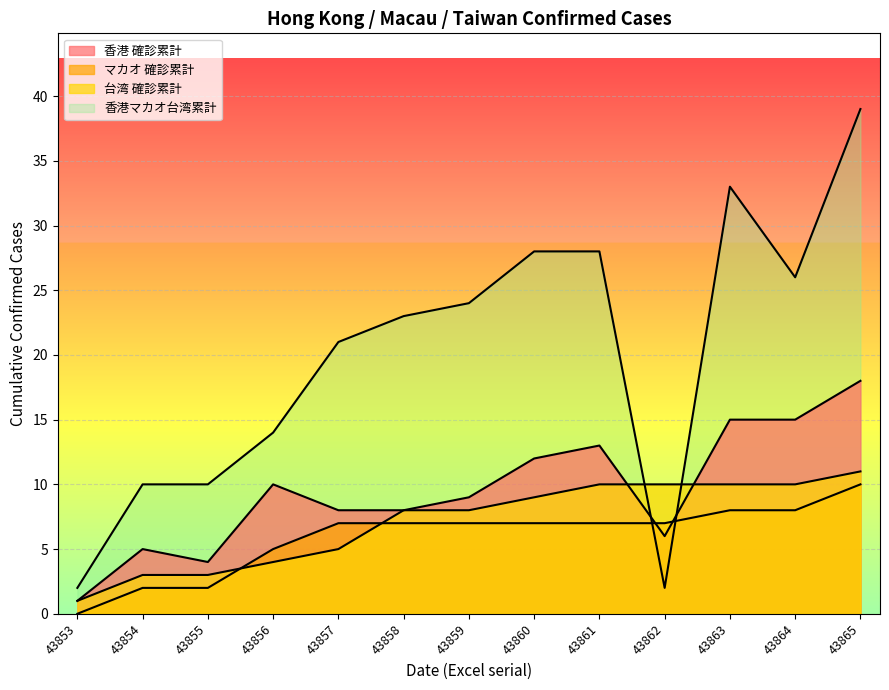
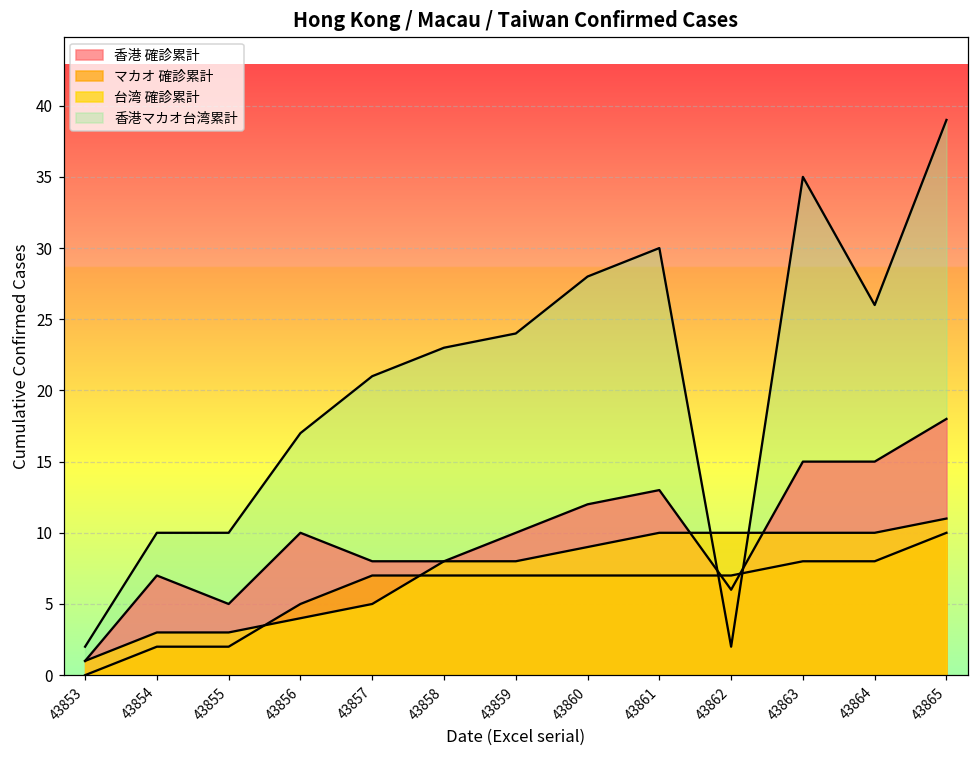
  {
    "香港 確診累計": {
-     "43854": 5,
-     "43855": 4,
+     "43854": 7,
+     "43855": 5,
      "43856": 10,
      "43857": 8,
-     "43859": 9,
+     "43859": 10,
      "43860": 12,
      "43861": 13,
      "43862": 6,
      "43863": 15,
      "43864": 15,
      "43865": 18
    },
    "香港マカオ台湾累計": {
      "43853": 2,
      "43854": 10,
      "43855": 10,
-     "43856": 14,
+     "43856": 17,
      "43857": 21,
      "43858": 23,
      "43859": 24,
      "43860": 28,
-     "43861": 28,
+     "43861": 30,
      "43862": 2,
-     "43863": 33,
+     "43863": 35,
      "43864": 26,
      "43865": 39
    }
  }
